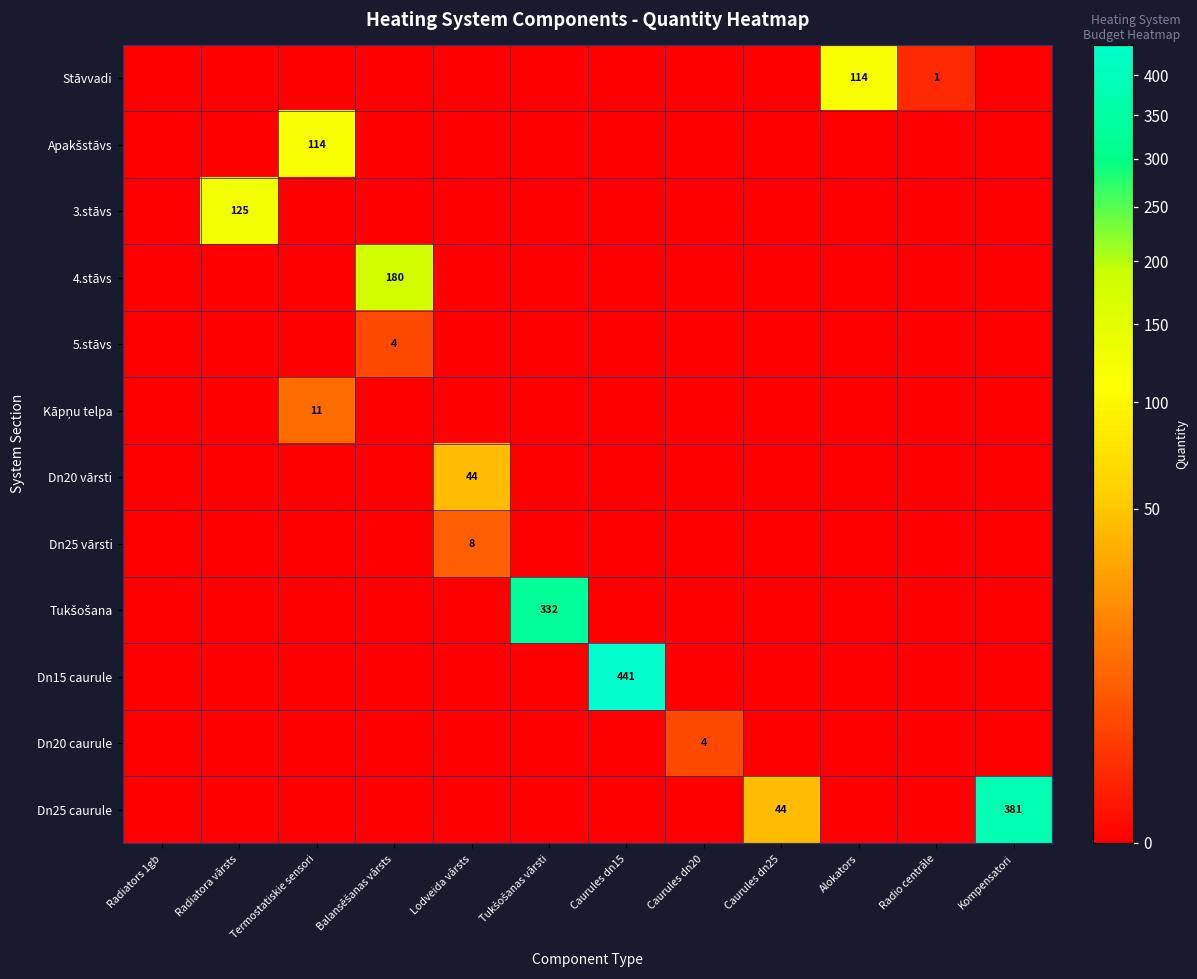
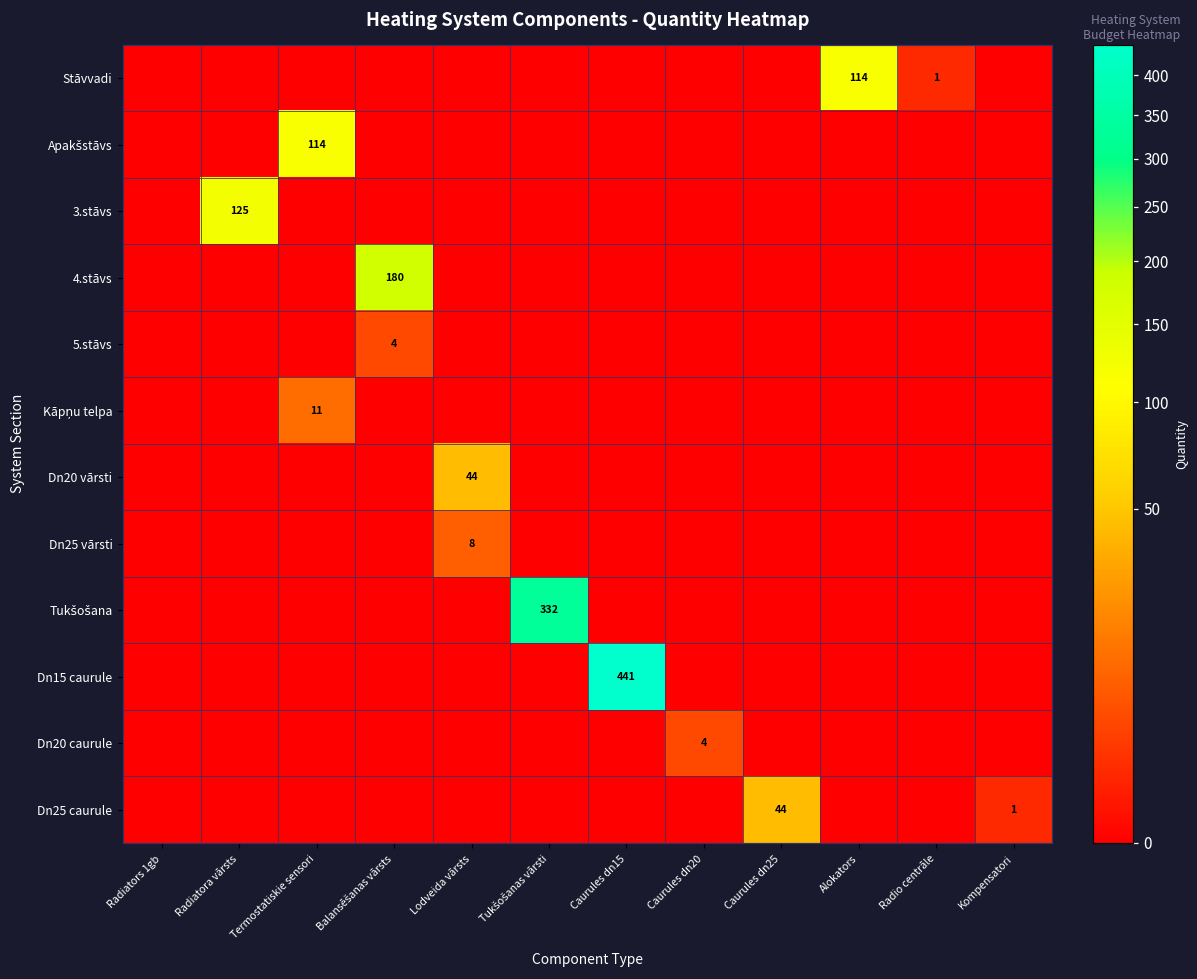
  {
    "Stāvvadi": {
      "Alokators": 114,
      "Radio centrāle": 1
    },
    "Apakšstāvs": {
      "Termostatiskie sensori": 114
    },
    "3.stāvs": {
      "Radiatora vārsts": 125
    },
    "4.stāvs": {
      "Balansēšanas vārsts": 180
    },
    "5.stāvs": {
      "Balansēšanas vārsts": 4
    },
    "Kāpņu telpa": {
      "Termostatiskie sensori": 11
    },
    "Dn20 vārsti": {
      "Lodveida vārsts": 44
    },
    "Dn25 vārsti": {
      "Lodveida vārsts": 8
    },
    "Tukšošana": {
      "Tukšošanas vārsti": 332
    },
    "Dn15 caurule": {
      "Caurules dn15": 441
    },
    "Dn20 caurule": {
      "Caurules dn20": 4
    },
    "Dn25 caurule": {
      "Caurules dn25": 44,
-     "Kompensatori": 381
+     "Kompensatori": 1
    }
  }
